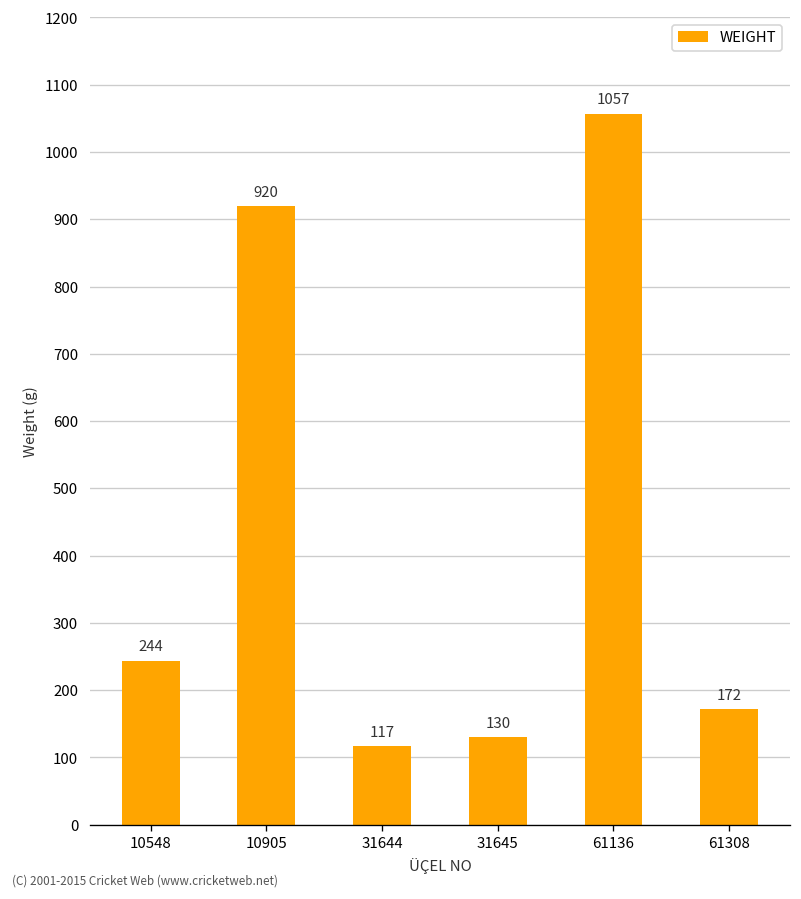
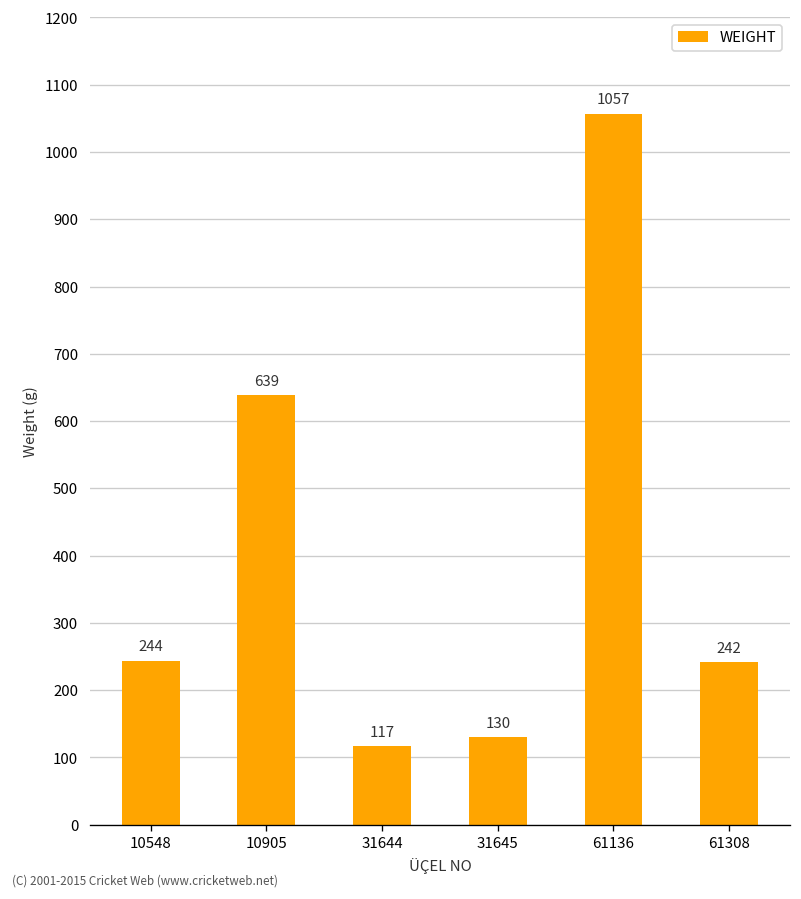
  {
    "10548": 244,
-   "10905": 920,
+   "10905": 639,
    "31644": 117,
    "31645": 130,
    "61136": 1057,
-   "61308": 172
+   "61308": 242
  }
